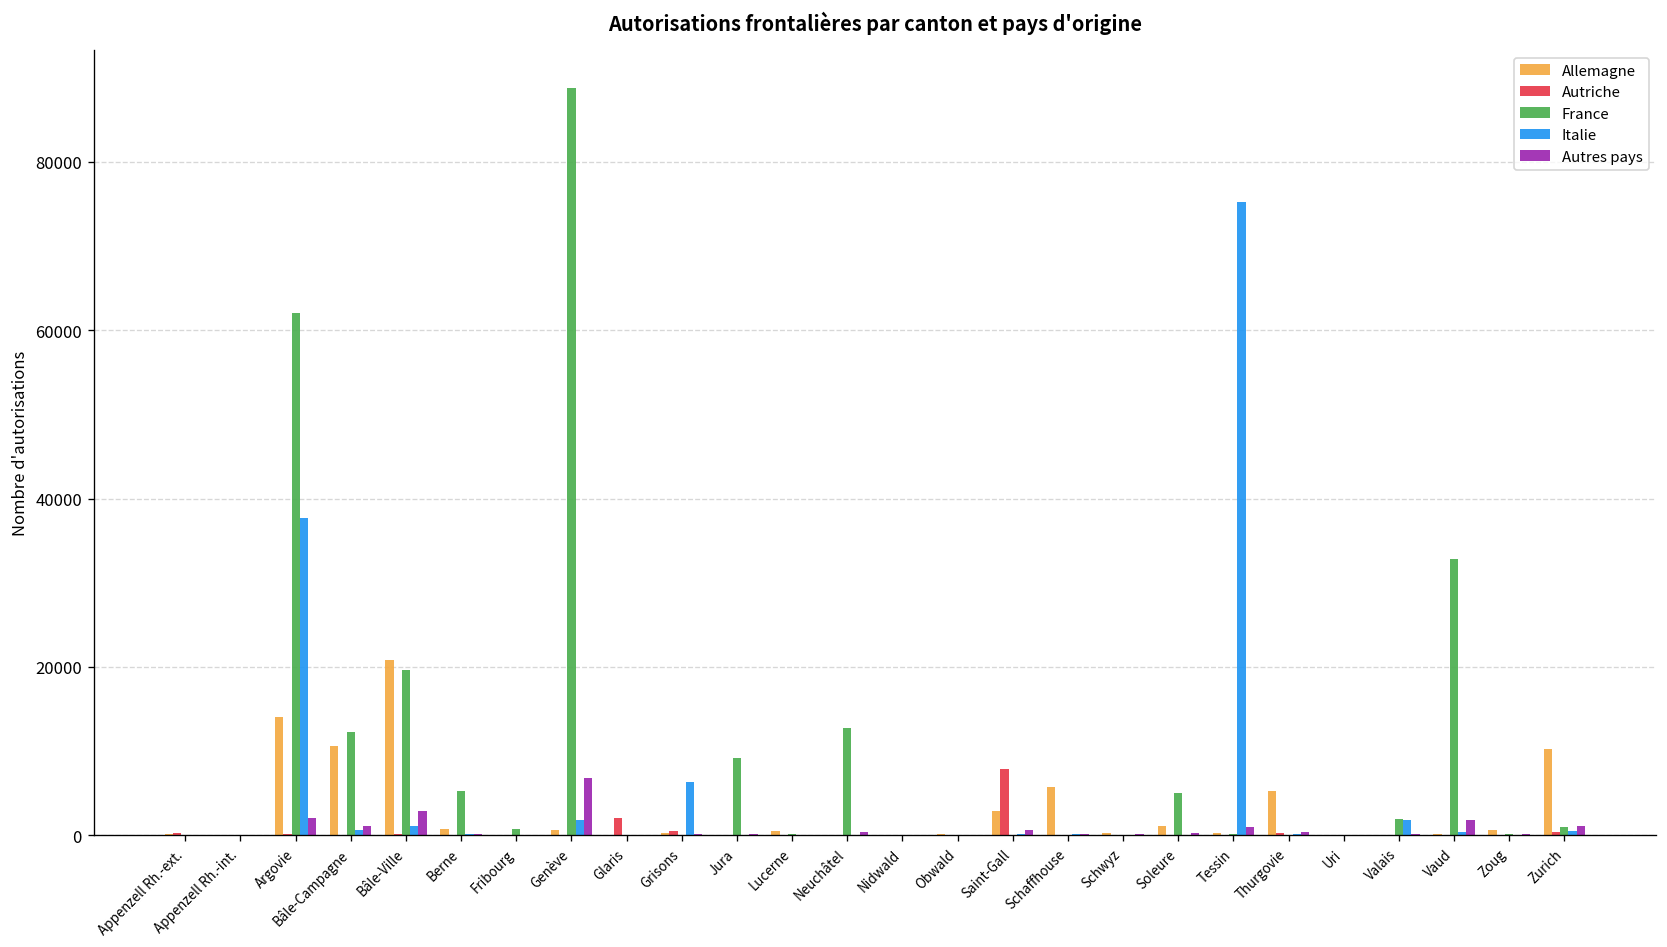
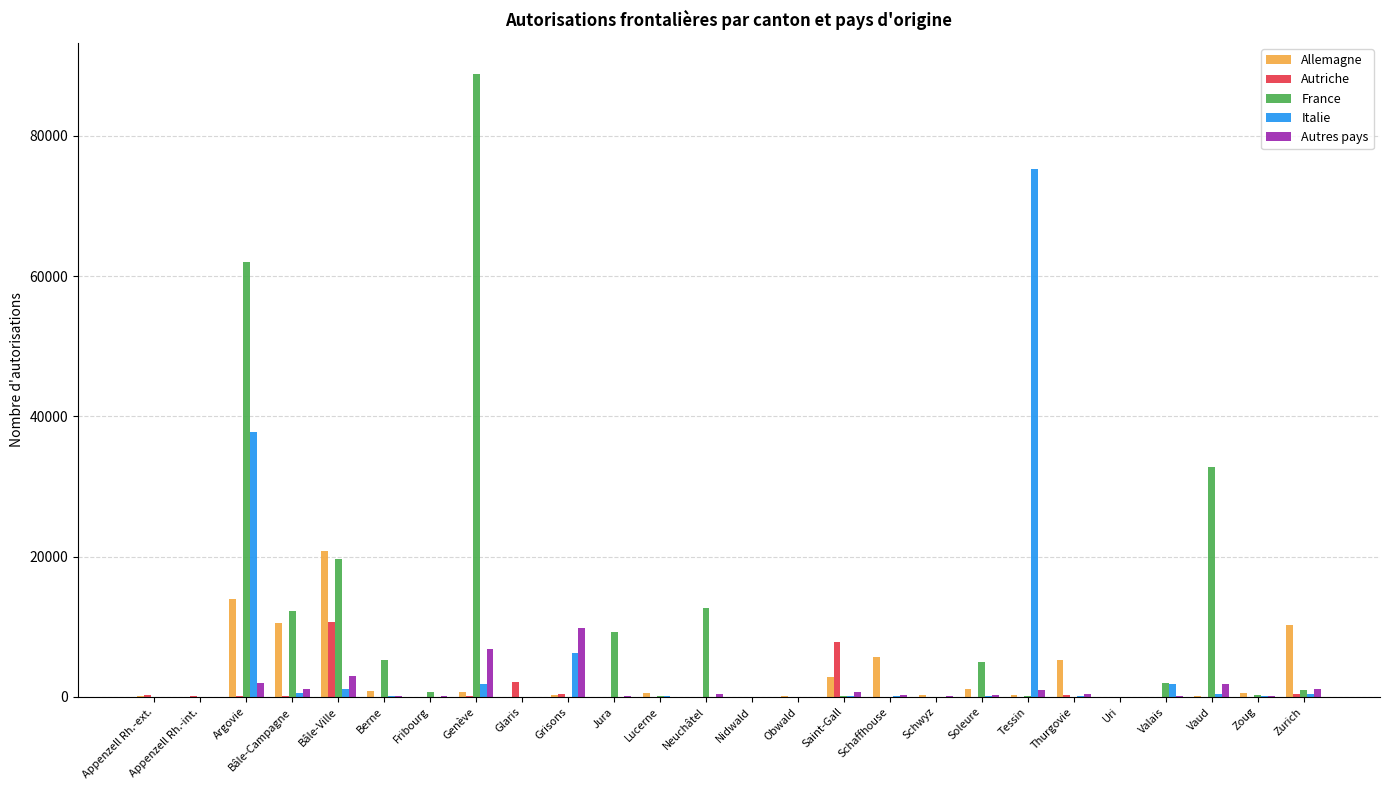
  {
    "Allemagne": {
      "Argovie": 14000,
      "Bâle-Campagne": 11000,
      "Bâle-Ville": 21000,
      "Berne": 1000,
      "Genève": 1000,
      "Lucerne": 1000,
      "Saint-Gall": 3000,
      "Schaffhouse": 6000,
      "Soleure": 1000,
      "Thurgovie": 5000,
      "Zoug": 1000,
      "Zurich": 10000
    },
    "Autriche": {
-     "Bâle-Ville": 0,
+     "Bâle-Ville": 11000,
      "Glaris": 2000,
      "Grisons": 0,
      "Saint-Gall": 8000,
      "Uri": 0,
      "Zurich": 0
    },
    "France": {
      "Argovie": 62000,
      "Bâle-Campagne": 12000,
      "Bâle-Ville": 20000,
      "Berne": 5000,
      "Fribourg": 1000,
      "Genève": 89000,
      "Jura": 9000,
      "Neuchâtel": 13000,
      "Soleure": 5000,
      "Uri": 0,
      "Valais": 2000,
      "Vaud": 33000,
      "Zurich": 1000
    },
    "Italie": {
      "Argovie": 38000,
      "Bâle-Campagne": 1000,
      "Bâle-Ville": 1000,
      "Genève": 2000,
      "Grisons": 6000,
      "Tessin": 75000,
      "Valais": 2000,
      "Vaud": 0,
      "Zurich": 0
    },
    "Autres pays": {
      "Argovie": 2000,
      "Bâle-Campagne": 1000,
      "Bâle-Ville": 3000,
      "Genève": 7000,
-     "Grisons": 0,
+     "Grisons": 10000,
      "Neuchâtel": 0,
      "Saint-Gall": 1000,
      "Tessin": 1000,
      "Thurgovie": 0,
      "Vaud": 2000,
      "Zurich": 1000
    }
  }
